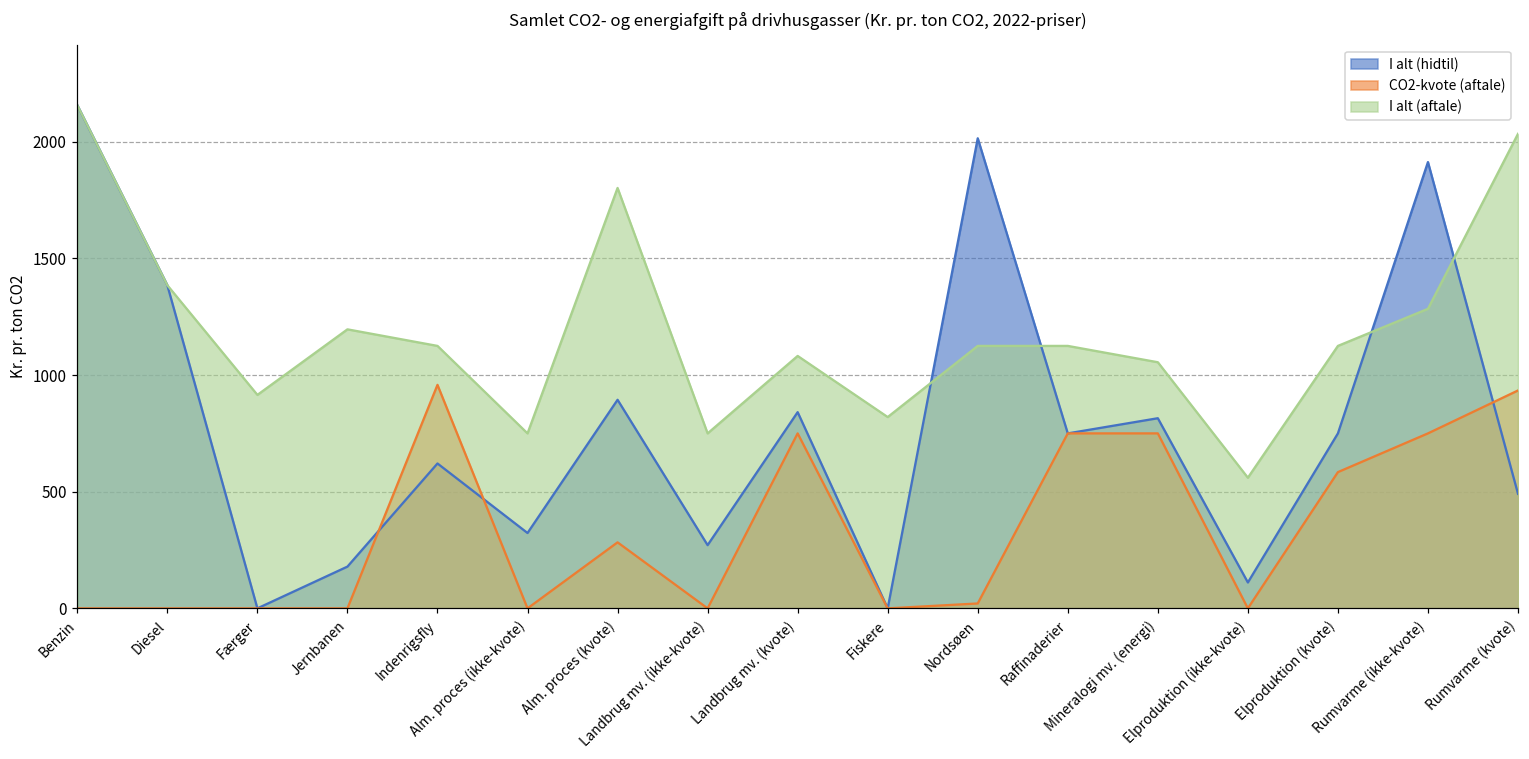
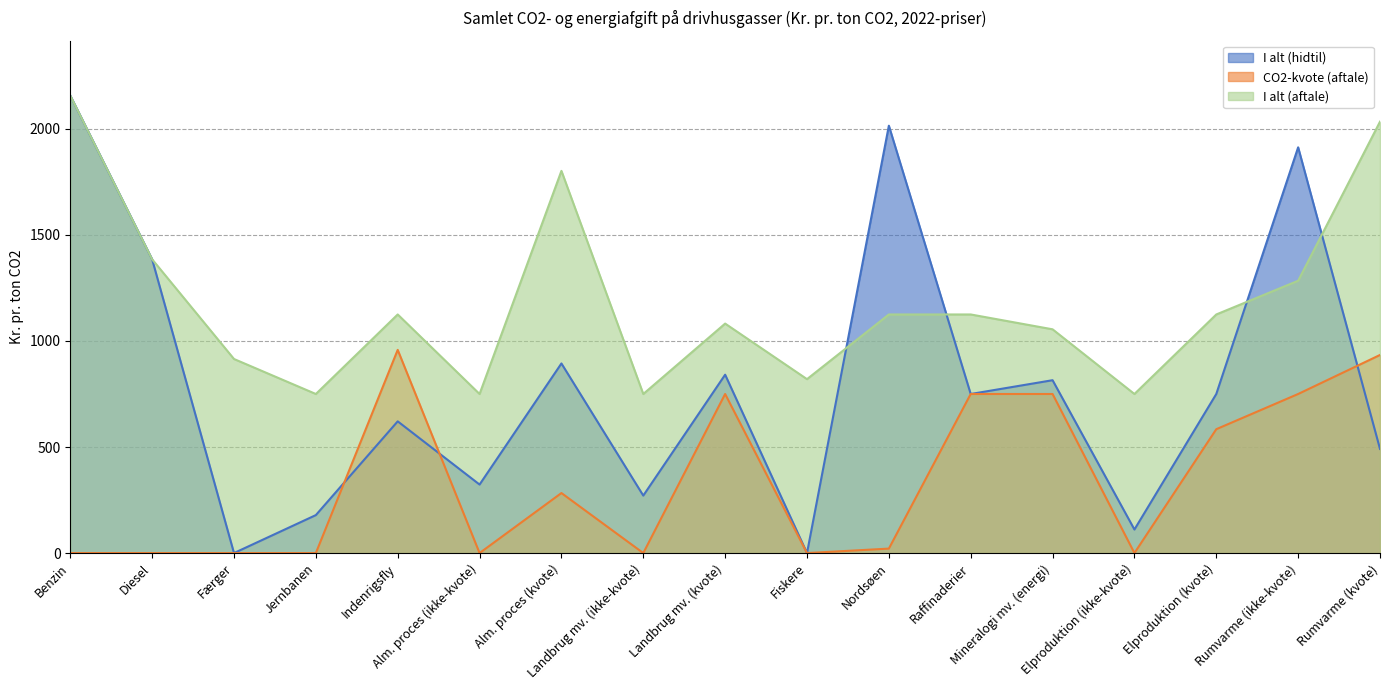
  {
    "I alt (hidtil)": {
      "Jernbanen": 180,
      "Indenrigsfly": 620,
      "Alm. proces (ikke-kvote)": 320,
      "Alm. proces (kvote)": 890,
      "Landbrug mv. (ikke-kvote)": 270,
      "Landbrug mv. (kvote)": 840,
      "Nordsøen": 2020,
      "Mineralogi mv. (energi)": 820,
      "Elproduktion (ikke-kvote)": 110,
      "Elproduktion (kvote)": 750,
      "Rumvarme (ikke-kvote)": 1910,
      "Rumvarme (kvote)": 490
    },
    "CO2-kvote (aftale)": {
      "Benzin": 0,
      "Diesel": 0,
      "Jernbanen": 0,
      "Indenrigsfly": 960,
      "Alm. proces (ikke-kvote)": 0,
      "Alm. proces (kvote)": 280,
      "Landbrug mv. (ikke-kvote)": 0,
      "Landbrug mv. (kvote)": 750,
      "Nordsøen": 20,
      "Mineralogi mv. (energi)": 750,
      "Elproduktion (ikke-kvote)": 0,
      "Elproduktion (kvote)": 580,
      "Rumvarme (ikke-kvote)": 750,
      "Rumvarme (kvote)": 930
    },
    "I alt (aftale)": {
      "Færger": 920,
-     "Jernbanen": 1200,
+     "Jernbanen": 750,
      "Indenrigsfly": 1130,
      "Alm. proces (ikke-kvote)": 750,
      "Alm. proces (kvote)": 1800,
      "Landbrug mv. (ikke-kvote)": 750,
      "Landbrug mv. (kvote)": 1080,
      "Fiskere": 820,
      "Nordsøen": 1130,
      "Raffinaderier": 1130,
      "Mineralogi mv. (energi)": 1060,
-     "Elproduktion (ikke-kvote)": 560,
+     "Elproduktion (ikke-kvote)": 750,
      "Elproduktion (kvote)": 1130,
      "Rumvarme (ikke-kvote)": 1280,
      "Rumvarme (kvote)": 2030
    }
  }
